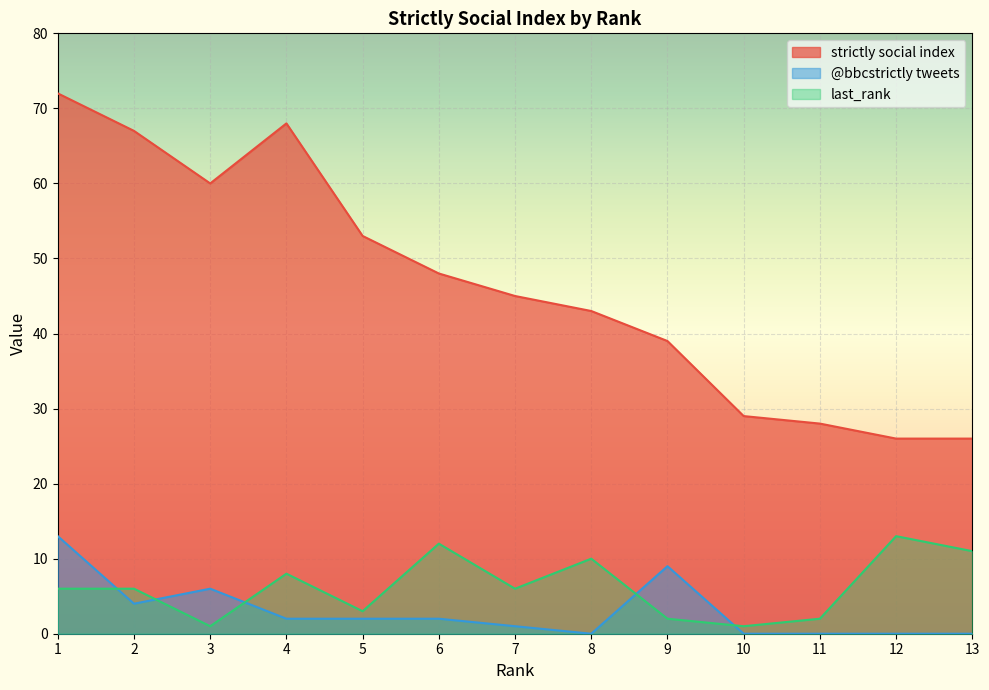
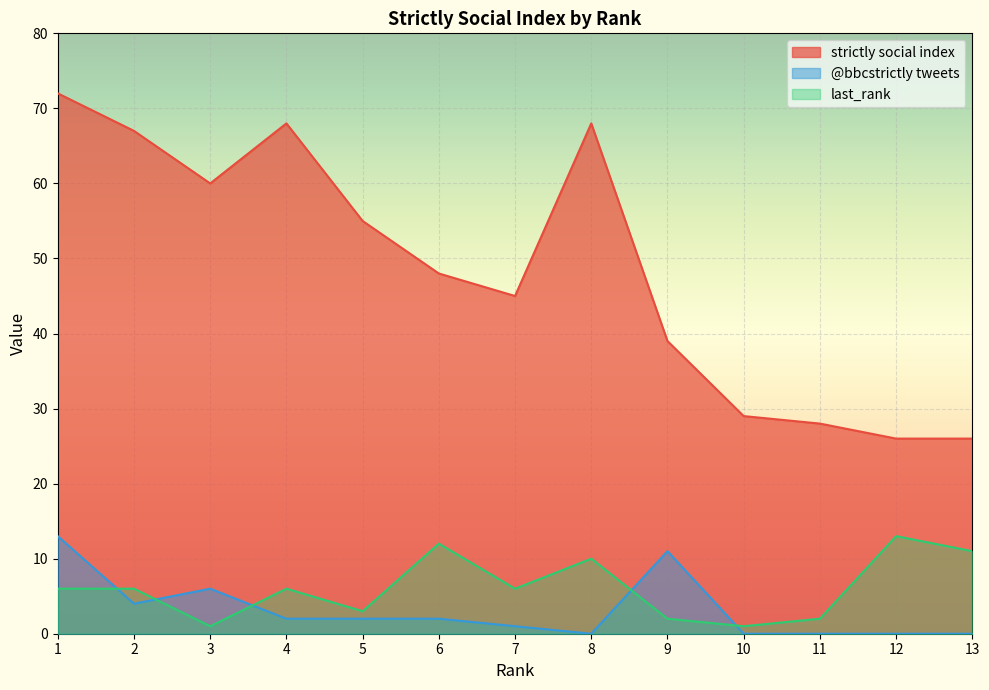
  {
    "strictly social index": {
      "1": 72,
      "2": 67,
      "3": 60,
      "4": 68,
-     "5": 53,
+     "5": 55,
      "6": 48,
      "7": 45,
-     "8": 43,
+     "8": 68,
      "9": 39,
      "10": 29,
      "11": 28,
      "12": 26,
      "13": 26
    },
    "@bbcstrictly tweets": {
      "1": 13,
      "2": 4,
      "3": 6,
      "4": 2,
      "5": 2,
      "6": 2,
      "7": 1,
      "8": 0,
-     "9": 9,
+     "9": 11,
      "10": 0,
      "11": 0,
      "12": 0,
      "13": 0
    },
    "last_rank": {
      "1": 6,
      "2": 6,
      "3": 1,
-     "4": 8,
+     "4": 6,
      "5": 3,
      "6": 12,
      "7": 6,
      "8": 10,
      "9": 2,
      "10": 1,
      "11": 2,
      "12": 13,
      "13": 11
    }
  }
